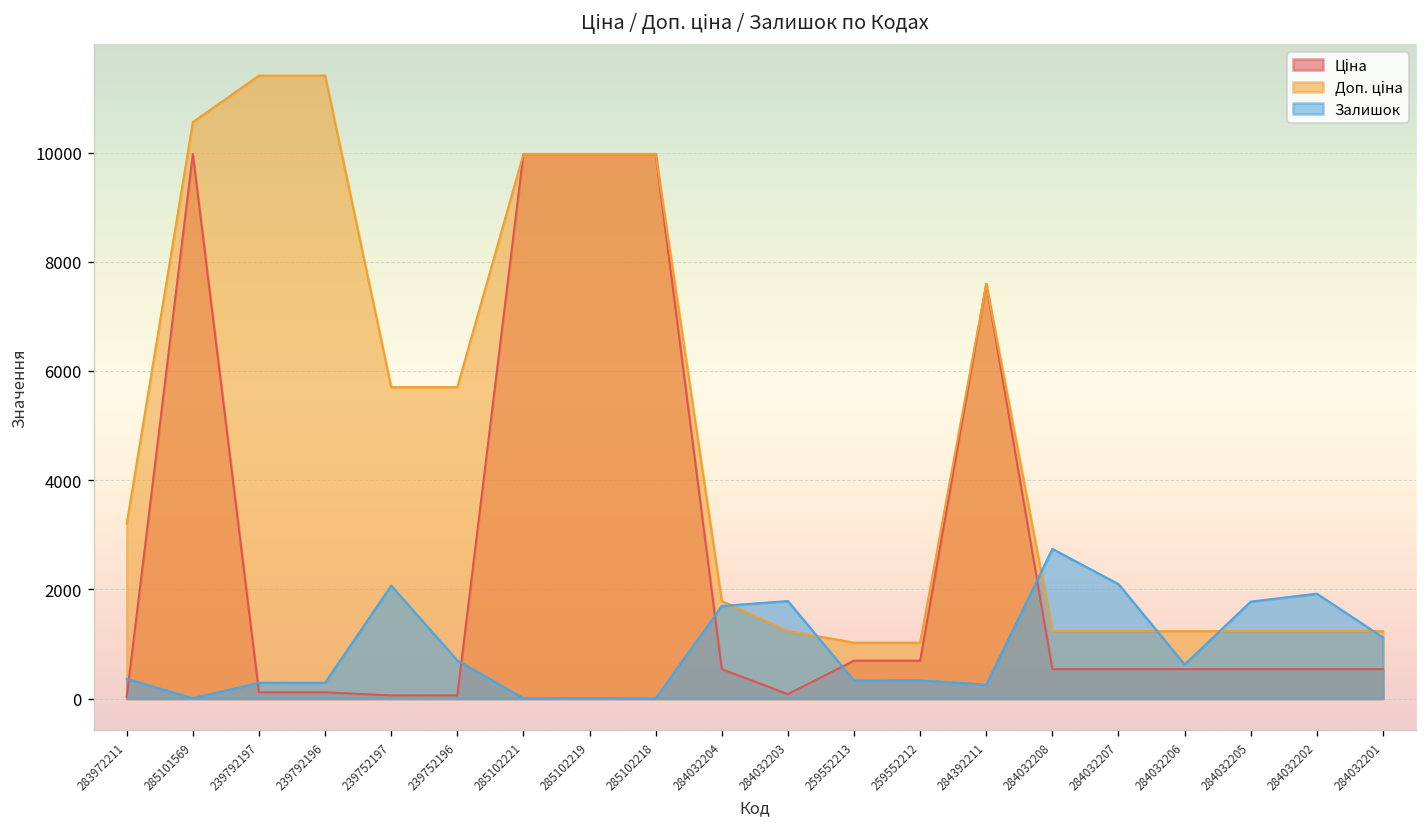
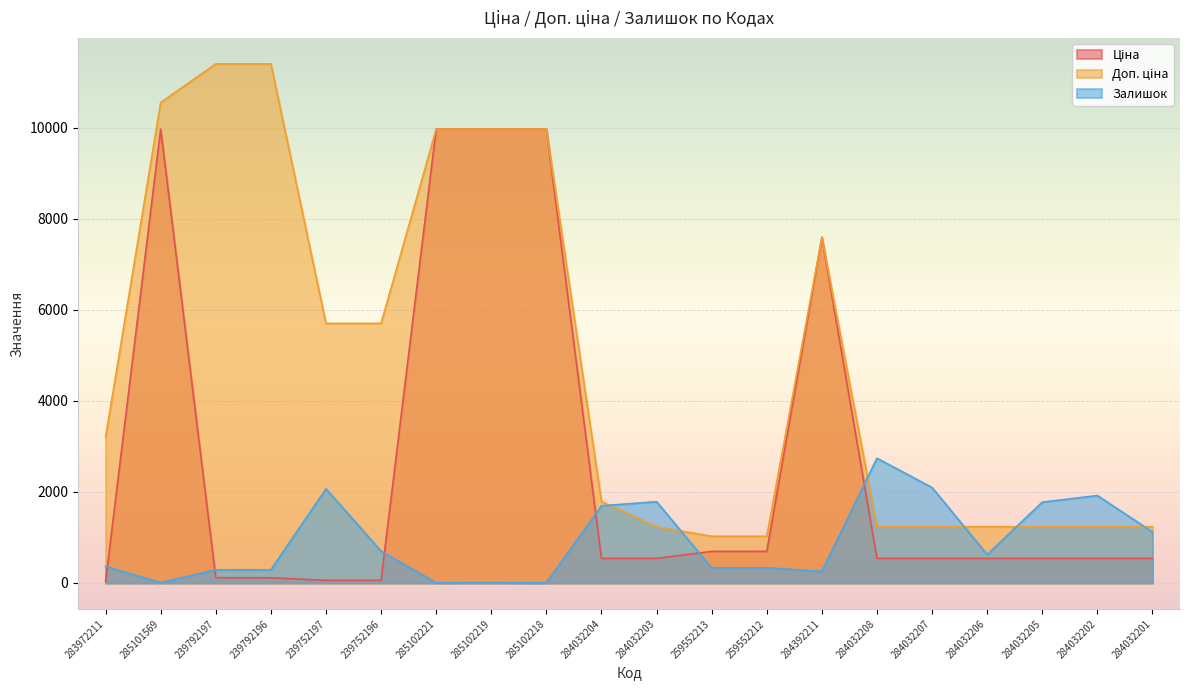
  {
    "Ціна": {
      "283972211": 0,
      "285101569": 10000,
      "239792197": 100,
      "239792196": 100,
      "239752197": 100,
      "239752196": 100,
      "284032204": 500,
-     "284032203": 100,
+     "284032203": 500,
      "259552213": 700,
      "259552212": 700,
      "284032208": 500,
      "284032207": 500,
      "284032206": 500,
      "284032205": 500,
      "284032202": 500,
      "284032201": 500
    },
    "Доп. ціна": {
      "283972211": 3200,
      "285101569": 10600,
      "239792197": 11400,
      "239792196": 11400,
      "239752197": 5700,
      "239752196": 5700,
      "284032204": 1800,
      "284032203": 1200,
      "259552213": 1000,
      "259552212": 1000,
      "284032208": 1200,
      "284032207": 1200,
      "284032206": 1200,
      "284032205": 1200,
      "284032202": 1200,
      "284032201": 1200
    },
    "Залишок": {
      "283972211": 400,
      "285101569": 0,
      "239792197": 300,
      "239792196": 300,
      "239752197": 2100,
      "239752196": 700,
      "285102221": 0,
      "285102219": 0,
      "285102218": 0,
      "284032204": 1700,
      "284032203": 1800,
      "259552213": 300,
      "259552212": 300,
      "284392211": 300,
      "284032208": 2700,
      "284032207": 2100,
      "284032206": 600,
      "284032205": 1800,
      "284032202": 1900,
      "284032201": 1100
    }
  }
